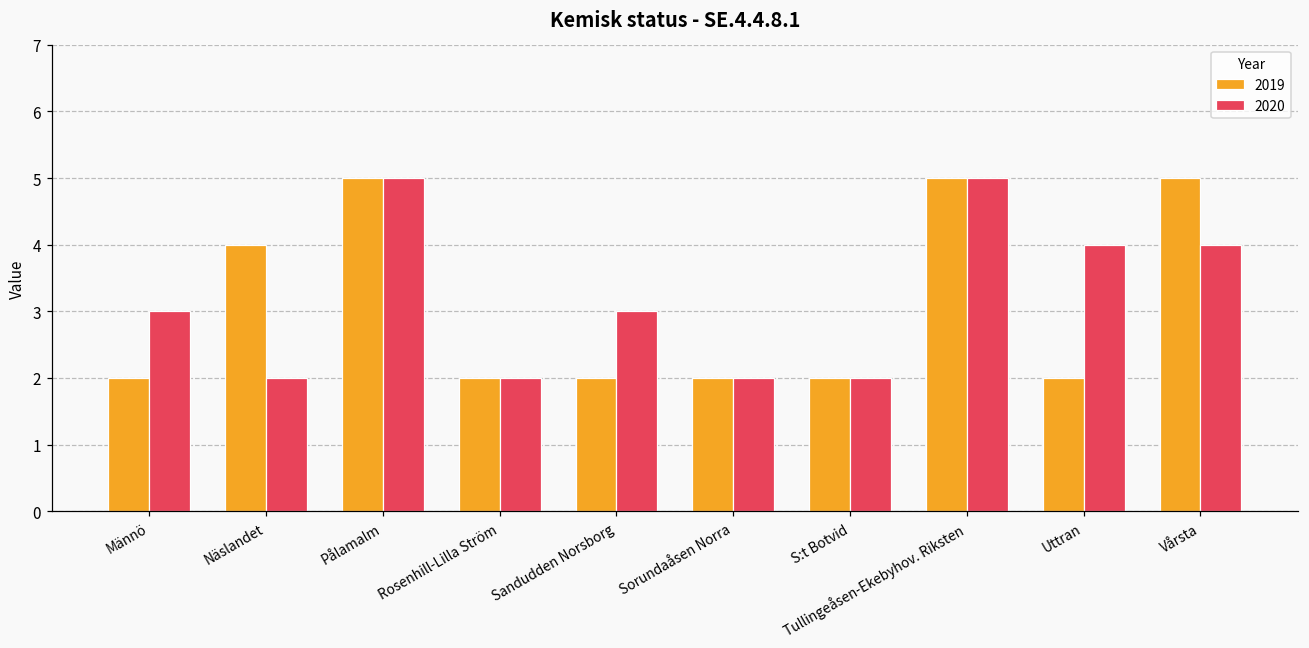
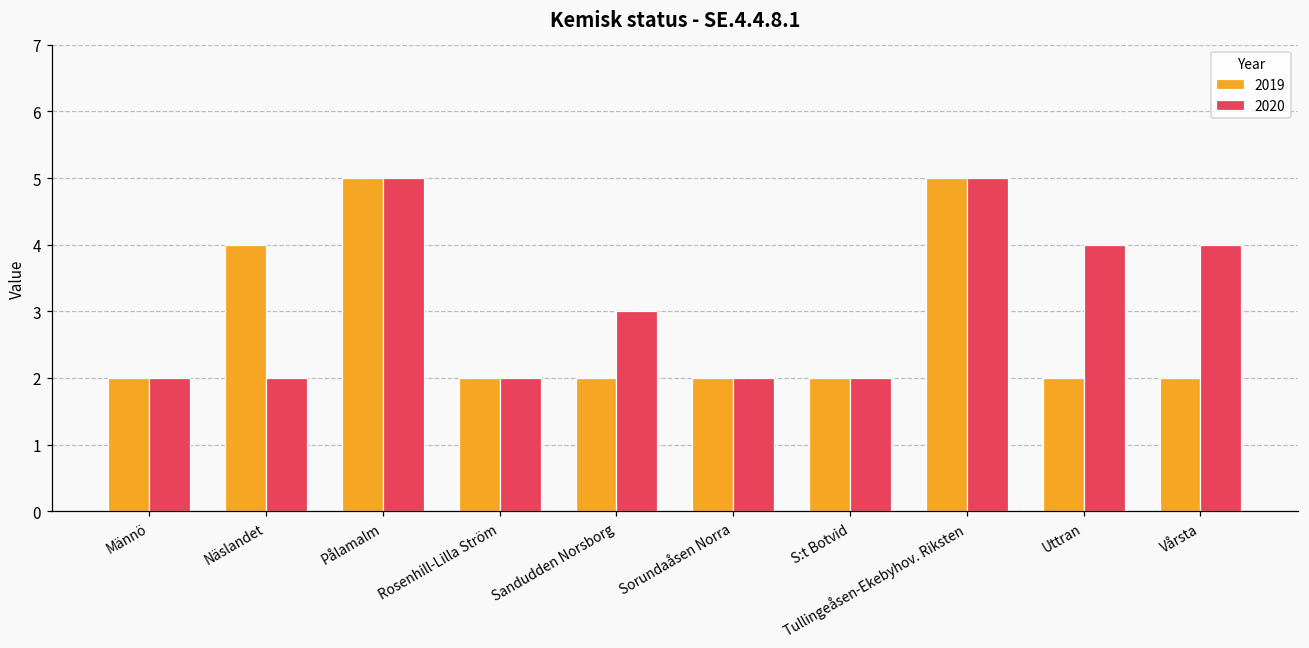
  {
    "2019": {
      "Männö": 2,
      "Näslandet": 4,
      "Pålamalm": 5,
      "Rosenhill-Lilla Ström": 2,
      "Sandudden Norsborg": 2,
      "Sorundaåsen Norra": 2,
      "S:t Botvid": 2,
      "Tullingeåsen-Ekebyhov. Riksten": 5,
      "Uttran": 2,
-     "Vårsta": 5
+     "Vårsta": 2
    },
    "2020": {
-     "Männö": 3,
+     "Männö": 2,
      "Näslandet": 2,
      "Pålamalm": 5,
      "Rosenhill-Lilla Ström": 2,
      "Sandudden Norsborg": 3,
      "Sorundaåsen Norra": 2,
      "S:t Botvid": 2,
      "Tullingeåsen-Ekebyhov. Riksten": 5,
      "Uttran": 4,
      "Vårsta": 4
    }
  }
